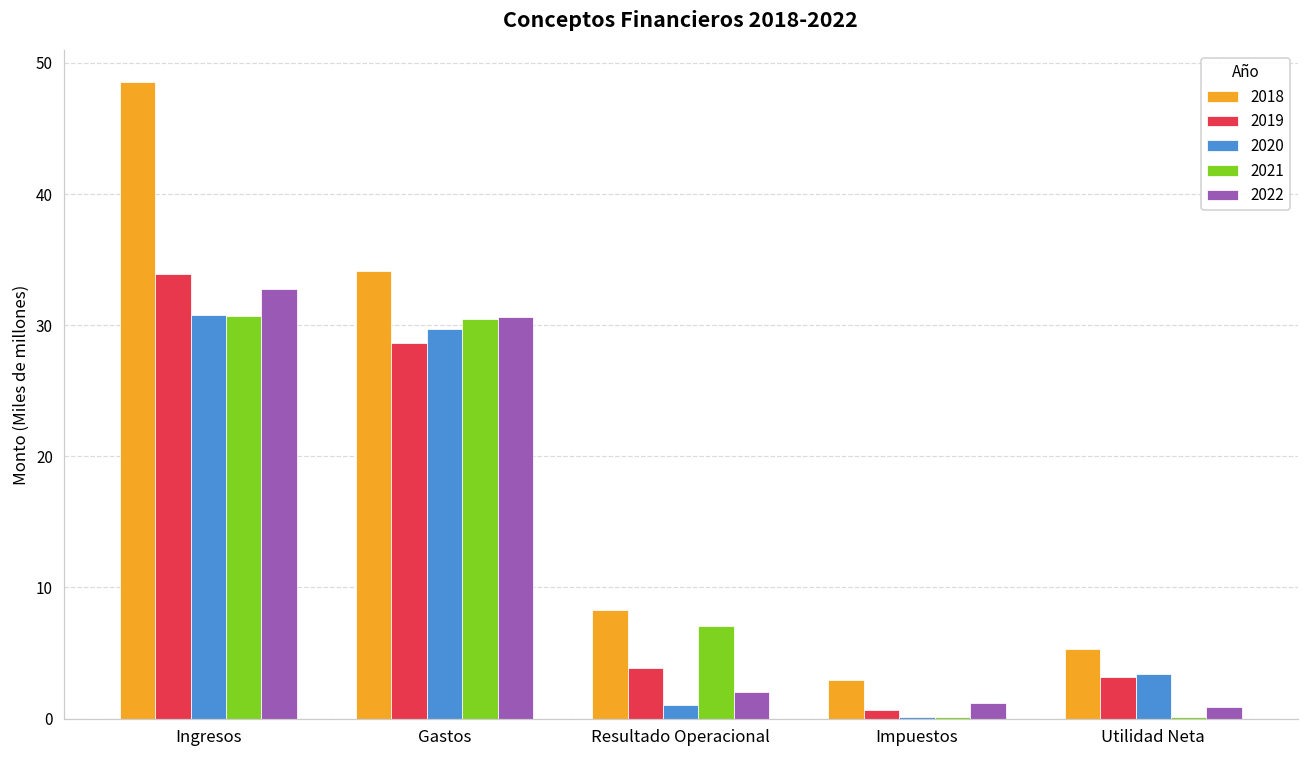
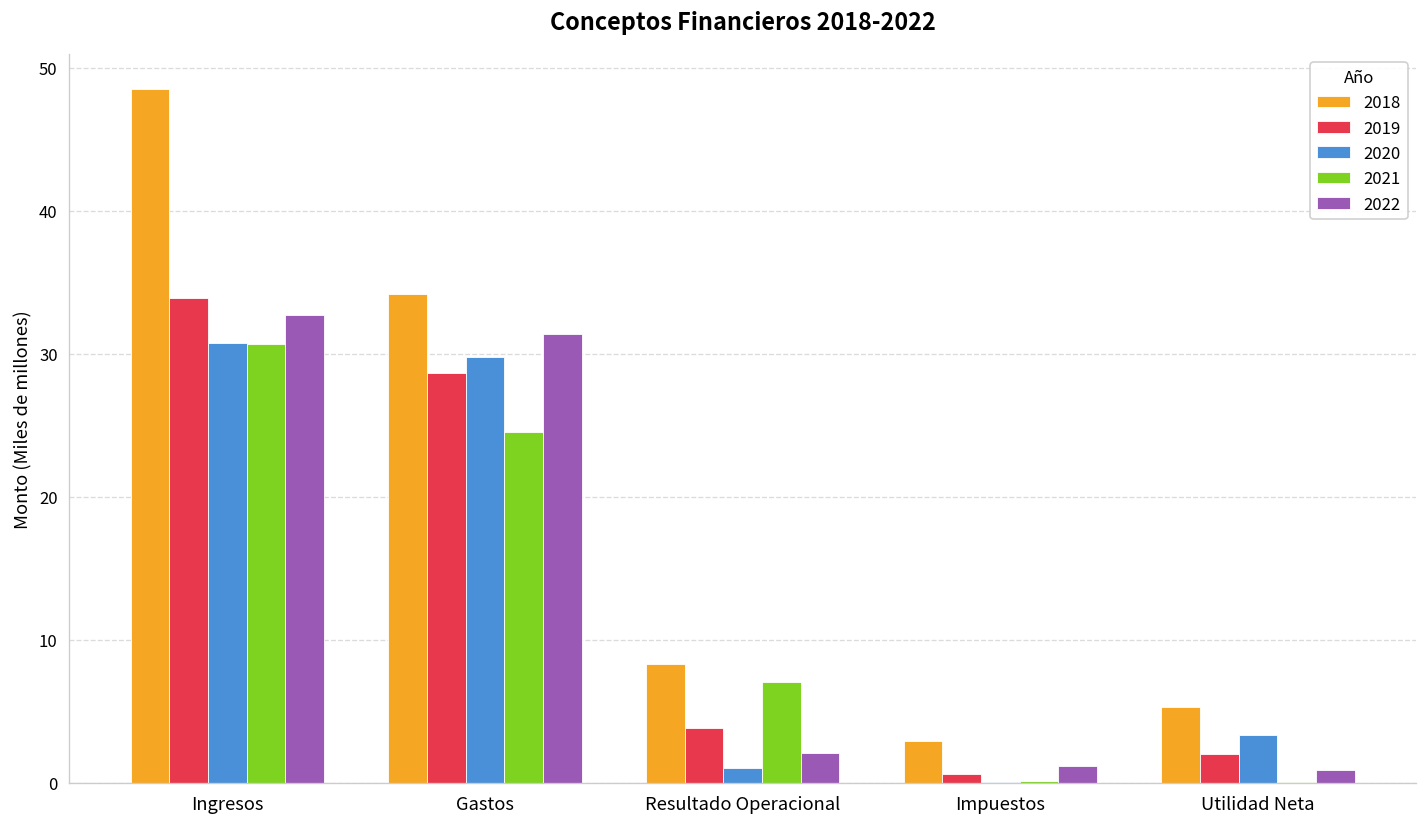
  {
    "2018": {
      "Ingresos": 48.5,
      "Gastos": 34.1,
      "Resultado Operacional": 8.3,
      "Impuestos": 3.0,
      "Utilidad Neta": 5.3
    },
    "2019": {
      "Ingresos": 33.9,
      "Gastos": 28.6,
      "Resultado Operacional": 3.8,
      "Impuestos": 0.6,
-     "Utilidad Neta": 3.2
+     "Utilidad Neta": 2.0
    },
    "2020": {
      "Ingresos": 30.7,
      "Gastos": 29.7,
      "Resultado Operacional": 1.0,
      "Utilidad Neta": 3.4
    },
    "2021": {
      "Ingresos": 30.7,
-     "Gastos": 30.5,
+     "Gastos": 24.6,
      "Resultado Operacional": 7.1
    },
    "2022": {
      "Ingresos": 32.7,
-     "Gastos": 30.7,
+     "Gastos": 31.4,
      "Resultado Operacional": 2.1,
      "Impuestos": 1.2,
      "Utilidad Neta": 0.9
    }
  }
